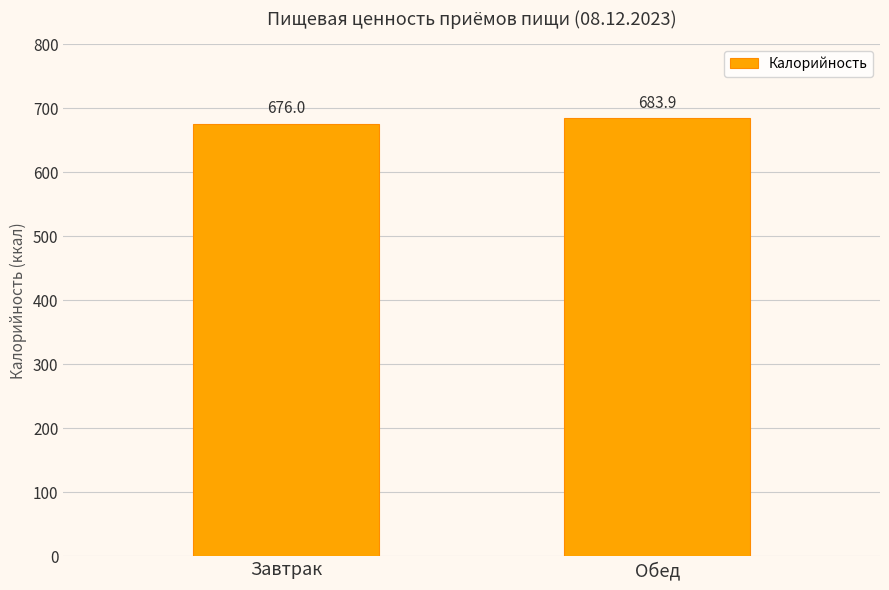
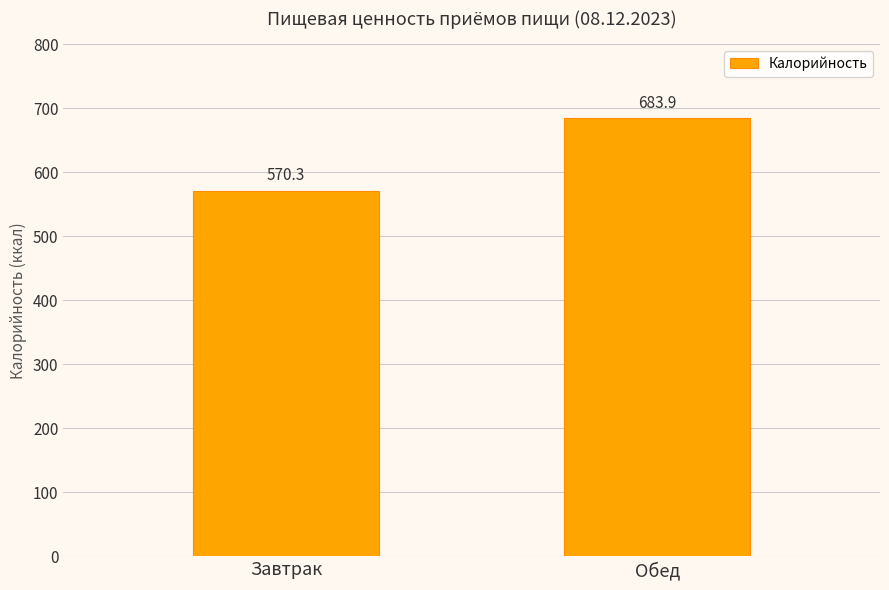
  {
-   "Завтрак": 676.0,
+   "Завтрак": 570.3,
    "Обед": 683.9
  }
